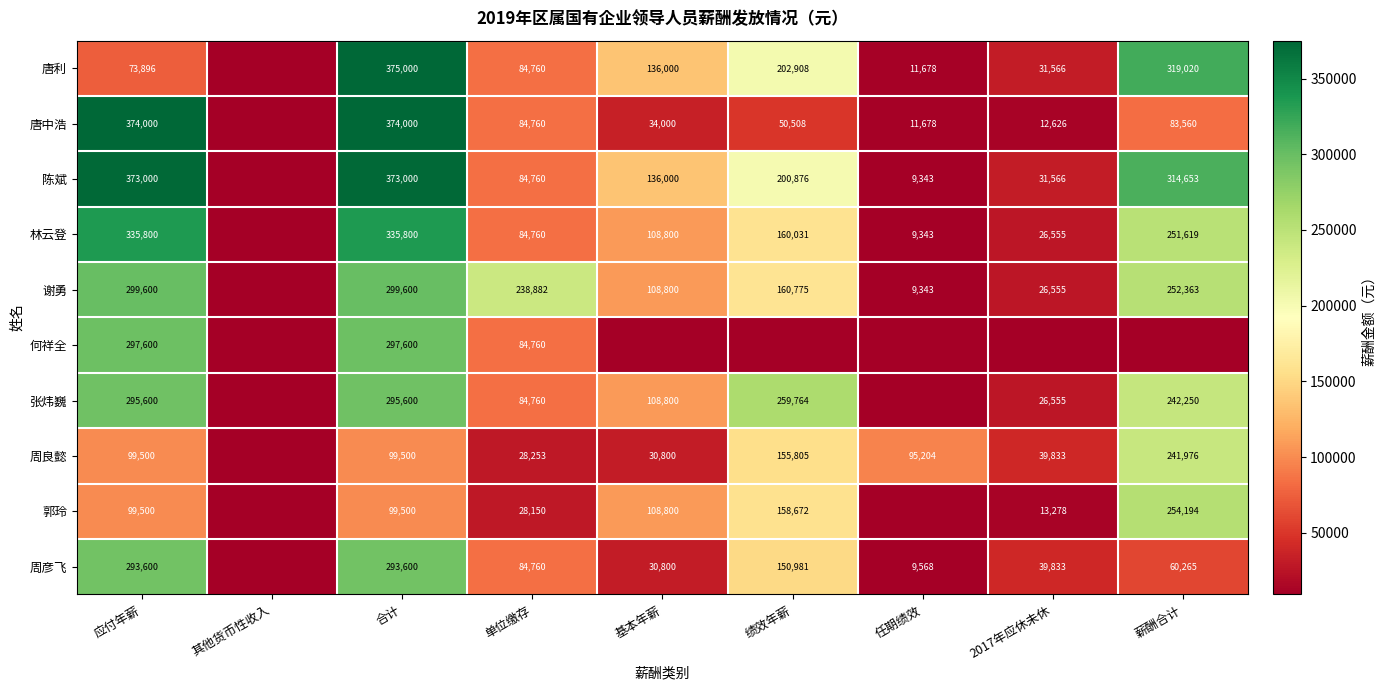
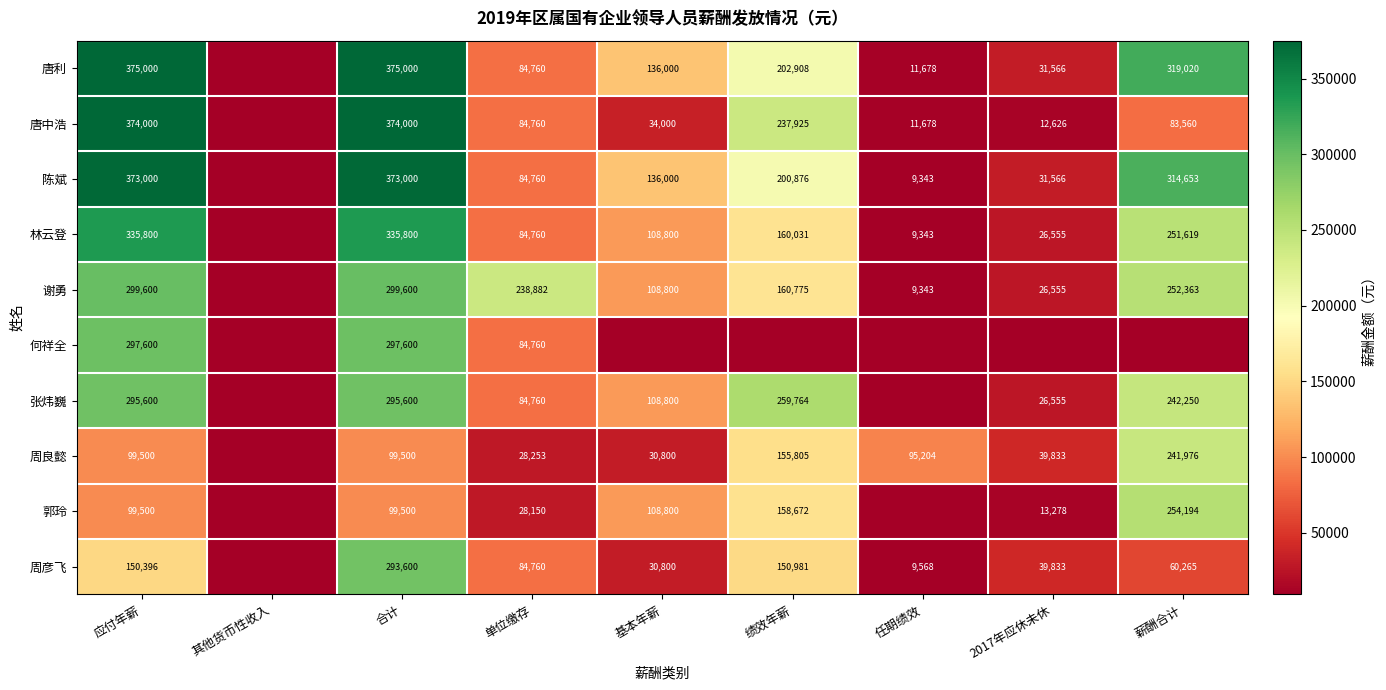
  {
    "唐利": {
-     "应付年薪": "73,896",
+     "应付年薪": "375,000",
      "合计": "375,000",
      "单位缴存": "84,760",
      "基本年薪": "136,000",
      "绩效年薪": "202,908",
      "任期绩效": "11,678",
      "2017年应休未休": "31,566",
      "薪酬合计": "319,020"
    },
    "唐中浩": {
      "应付年薪": "374,000",
      "合计": "374,000",
      "单位缴存": "84,760",
      "基本年薪": "34,000",
-     "绩效年薪": "50,508",
+     "绩效年薪": "237,925",
      "任期绩效": "11,678",
      "2017年应休未休": "12,626",
      "薪酬合计": "83,560"
    },
    "陈斌": {
      "应付年薪": "373,000",
      "合计": "373,000",
      "单位缴存": "84,760",
      "基本年薪": "136,000",
      "绩效年薪": "200,876",
      "任期绩效": "9,343",
      "2017年应休未休": "31,566",
      "薪酬合计": "314,653"
    },
    "林云登": {
      "应付年薪": "335,800",
      "合计": "335,800",
      "单位缴存": "84,760",
      "基本年薪": "108,800",
      "绩效年薪": "160,031",
      "任期绩效": "9,343",
      "2017年应休未休": "26,555",
      "薪酬合计": "251,619"
    },
    "谢勇": {
      "应付年薪": "299,600",
      "合计": "299,600",
      "单位缴存": "238,882",
      "基本年薪": "108,800",
      "绩效年薪": "160,775",
      "任期绩效": "9,343",
      "2017年应休未休": "26,555",
      "薪酬合计": "252,363"
    },
    "何祥全": {
      "应付年薪": "297,600",
      "合计": "297,600",
      "单位缴存": "84,760"
    },
    "张炜巍": {
      "应付年薪": "295,600",
      "合计": "295,600",
      "单位缴存": "84,760",
      "基本年薪": "108,800",
      "绩效年薪": "259,764",
      "2017年应休未休": "26,555",
      "薪酬合计": "242,250"
    },
    "周良懿": {
      "应付年薪": "99,500",
      "合计": "99,500",
      "单位缴存": "28,253",
      "基本年薪": "30,800",
      "绩效年薪": "155,805",
      "任期绩效": "95,204",
      "2017年应休未休": "39,833",
      "薪酬合计": "241,976"
    },
    "郭玲": {
      "应付年薪": "99,500",
      "合计": "99,500",
      "单位缴存": "28,150",
      "基本年薪": "108,800",
      "绩效年薪": "158,672",
      "2017年应休未休": "13,278",
      "薪酬合计": "254,194"
    },
    "周彦飞": {
-     "应付年薪": "293,600",
+     "应付年薪": "150,396",
      "合计": "293,600",
      "单位缴存": "84,760",
      "基本年薪": "30,800",
      "绩效年薪": "150,981",
      "任期绩效": "9,568",
      "2017年应休未休": "39,833",
      "薪酬合计": "60,265"
    }
  }
